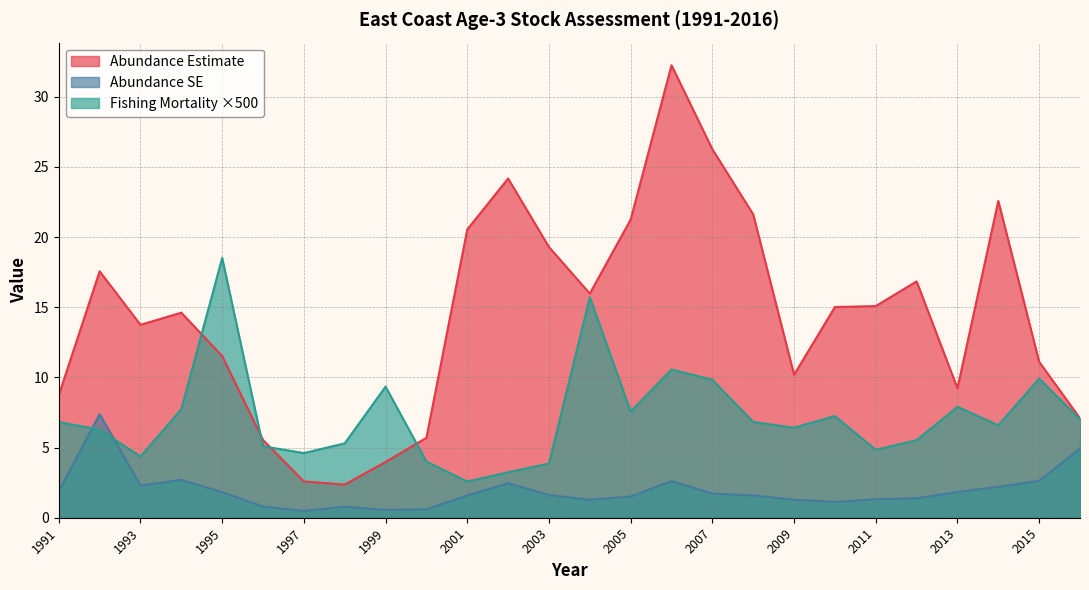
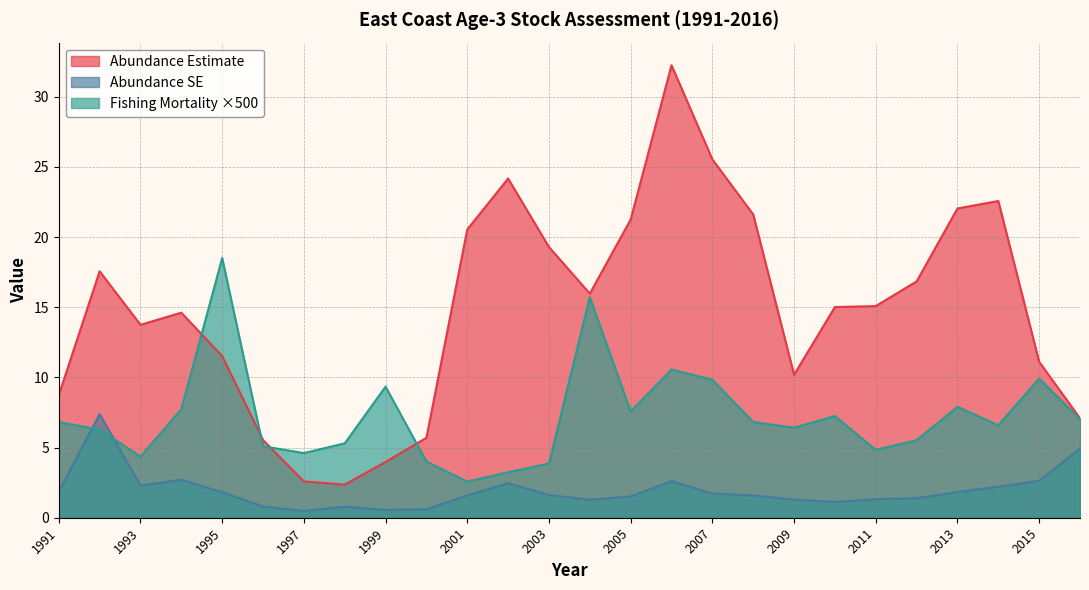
  {
    "Abundance Estimate": {
      "1991": 8.7,
      "1993": 13.7,
      "1995": 11.5,
      "1997": 2.6,
      "1999": 4.0,
      "2001": 20.5,
      "2003": 19.3,
      "2005": 21.2,
-     "2007": 26.3,
+     "2007": 25.5,
      "2009": 10.2,
      "2011": 15.1,
-     "2013": 9.2,
+     "2013": 22.0,
      "2015": 11.1
    }
  }
